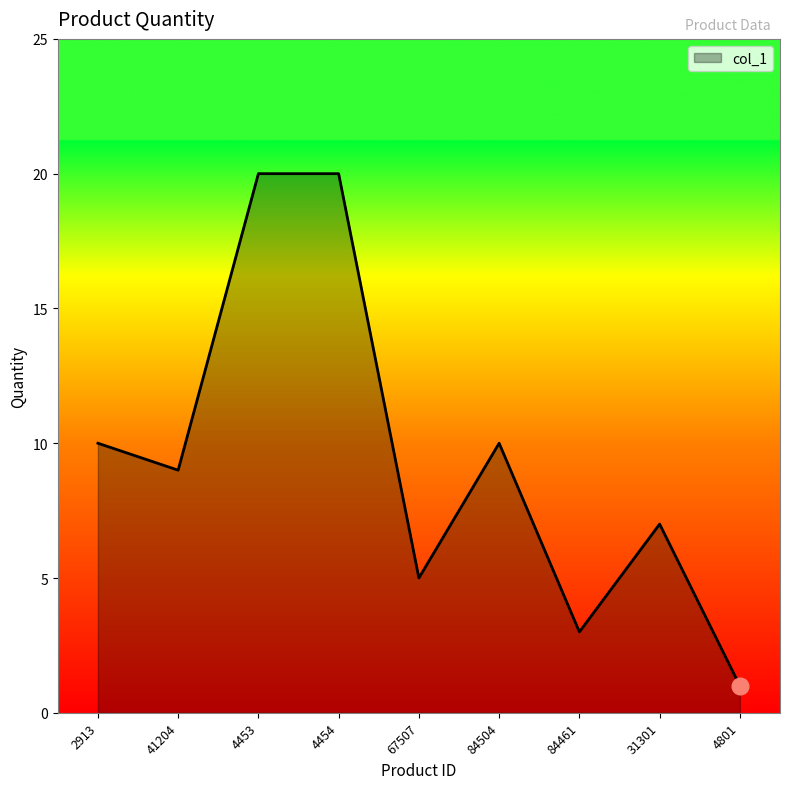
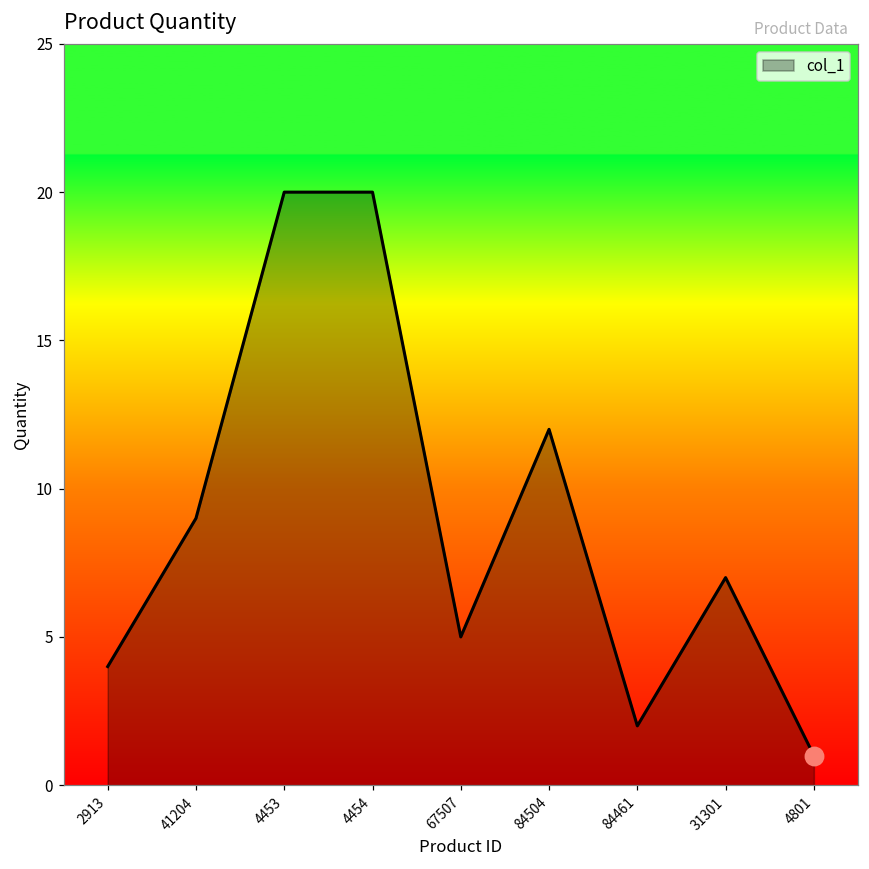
  {
    "col_1": {
-     "2913": 10,
+     "2913": 4,
      "41204": 9,
      "4453": 20,
      "4454": 20,
      "67507": 5,
-     "84504": 10,
-     "84461": 3,
+     "84504": 12,
+     "84461": 2,
      "31301": 7
    }
  }
